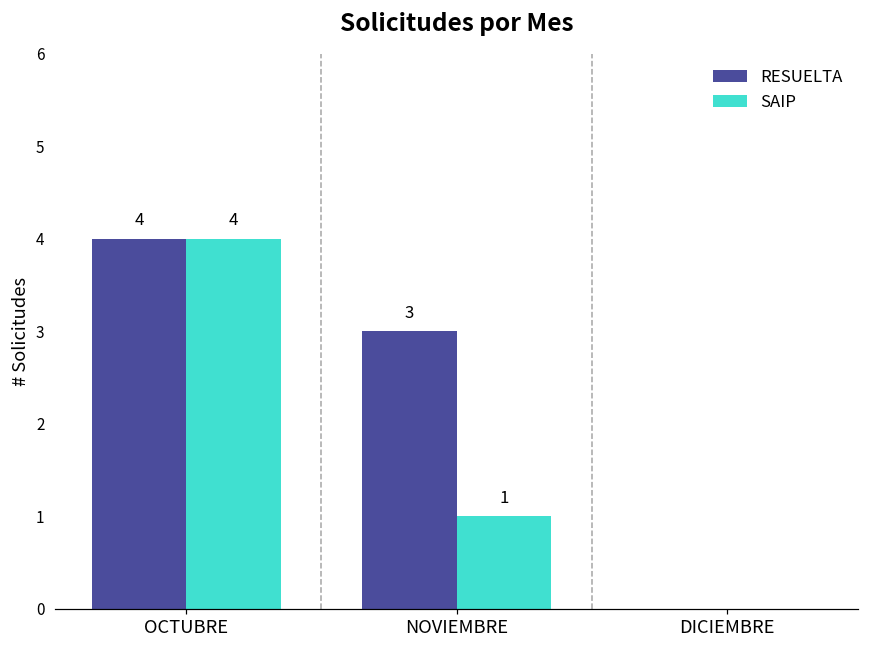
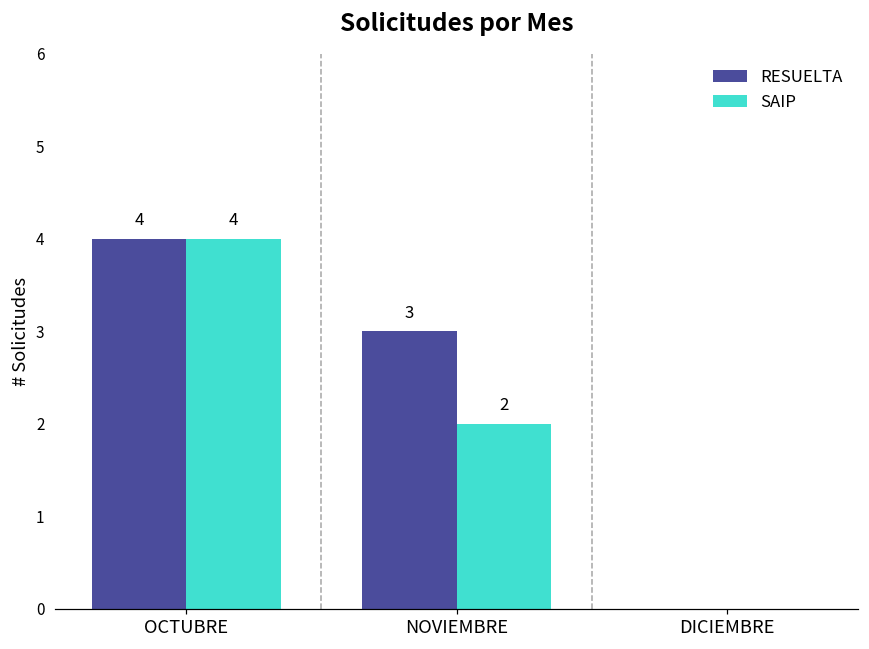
  {
    "RESUELTA": {
      "OCTUBRE": 4,
      "NOVIEMBRE": 3
    },
    "SAIP": {
      "OCTUBRE": 4,
-     "NOVIEMBRE": 1
+     "NOVIEMBRE": 2
    }
  }
